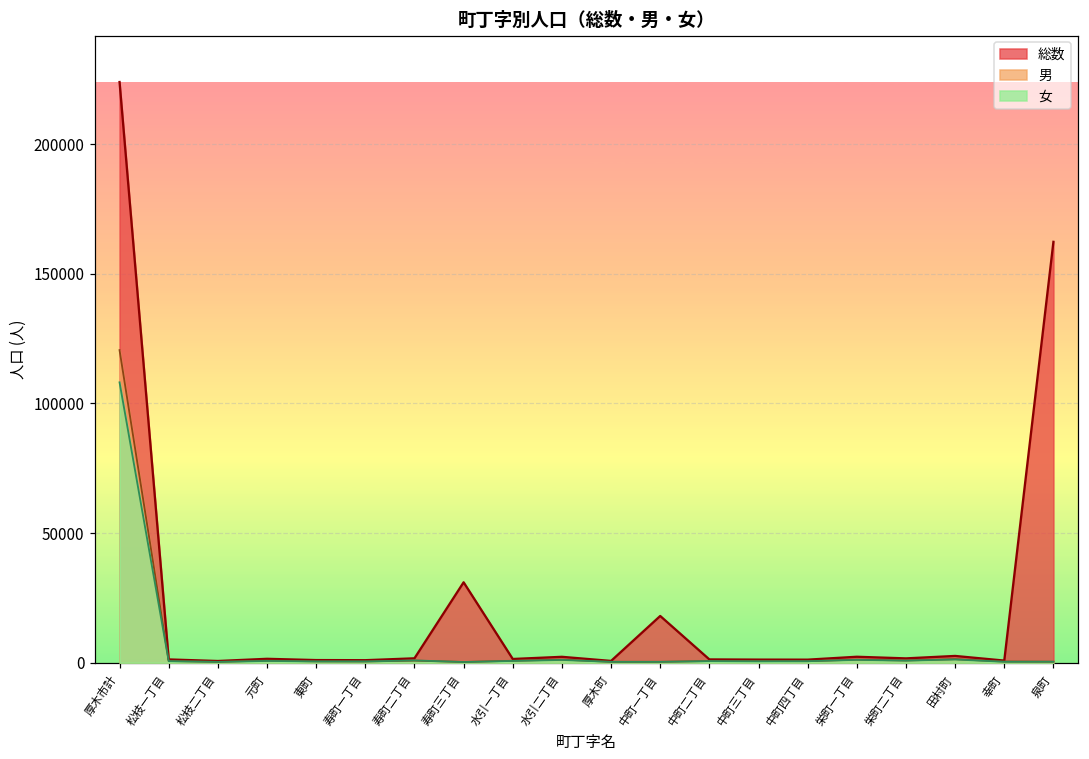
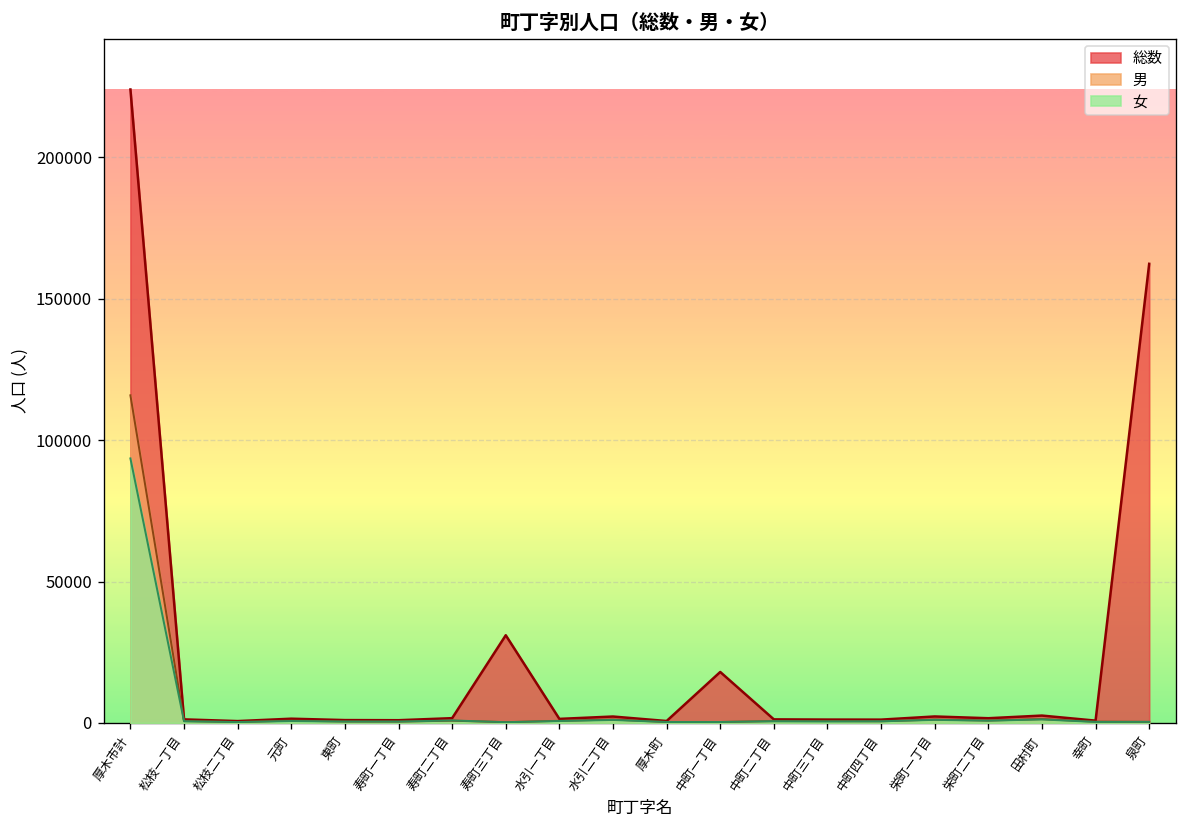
  {
    "総数": {
      "厚木市計": 224000,
      "寿町三丁目": 31000,
      "中町一丁目": 18000,
      "栄町一丁目": 2000,
      "田村町": 3000,
      "泉町": 162000
    },
    "男": {
-     "厚木市計": 121000
+     "厚木市計": 116000
    },
    "女": {
-     "厚木市計": 108000
+     "厚木市計": 94000
    }
  }
